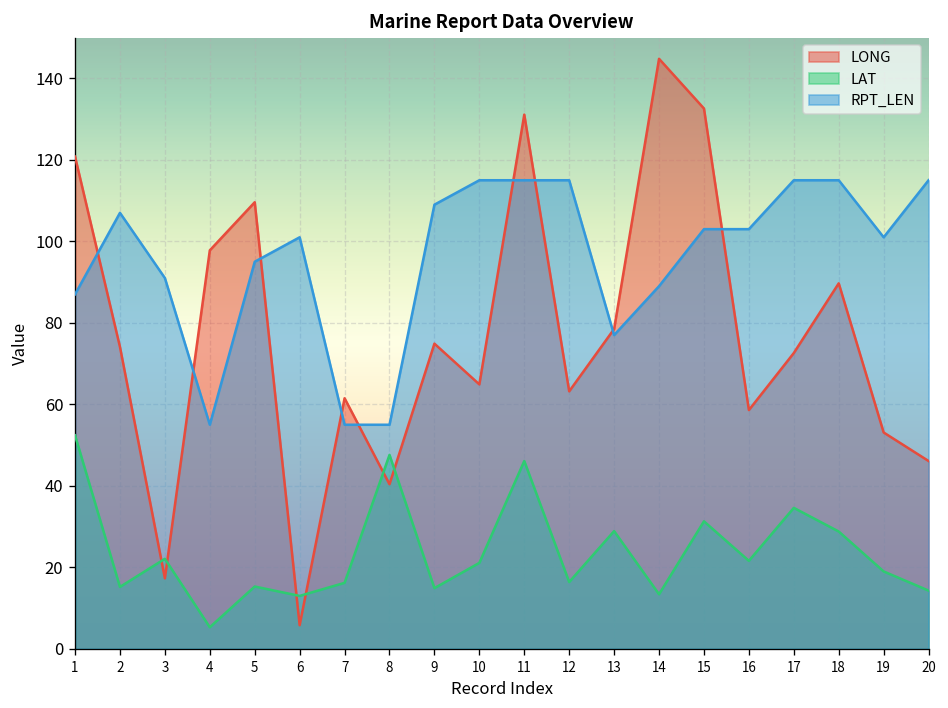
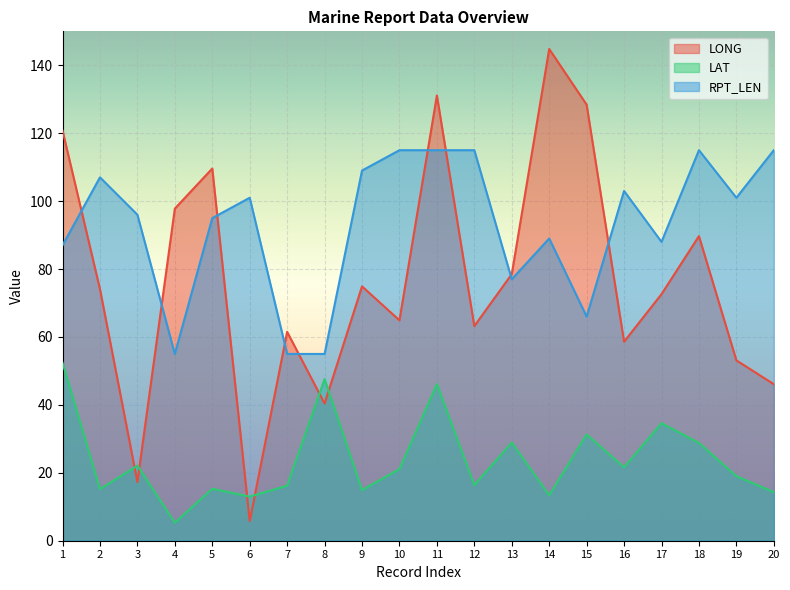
  {
    "LONG": {
      "1": 121,
      "2": 74,
      "3": 17,
      "4": 98,
      "5": 110,
      "6": 6,
      "7": 62,
      "8": 40,
      "9": 75,
      "10": 65,
      "11": 131,
      "12": 63,
      "13": 79,
      "14": 145,
-     "15": 133,
+     "15": 128,
      "16": 59,
      "17": 73,
      "18": 90,
      "19": 53,
      "20": 46
    },
    "LAT": {
      "1": 52,
      "2": 15,
      "3": 22,
      "4": 5,
      "5": 15,
      "6": 13,
      "7": 16,
      "8": 48,
      "9": 15,
      "10": 21,
      "11": 46,
      "12": 16,
      "13": 29,
      "14": 13,
      "15": 31,
      "16": 22,
      "17": 35,
      "18": 29,
      "19": 19,
      "20": 14
    },
    "RPT_LEN": {
      "1": 87,
      "2": 107,
-     "3": 91,
+     "3": 96,
      "4": 55,
      "5": 95,
      "6": 101,
      "7": 55,
      "8": 55,
      "9": 109,
      "10": 115,
      "11": 115,
      "12": 115,
      "13": 77,
      "14": 89,
-     "15": 103,
+     "15": 66,
      "16": 103,
-     "17": 115,
+     "17": 88,
      "18": 115,
      "19": 101,
      "20": 115
    }
  }
